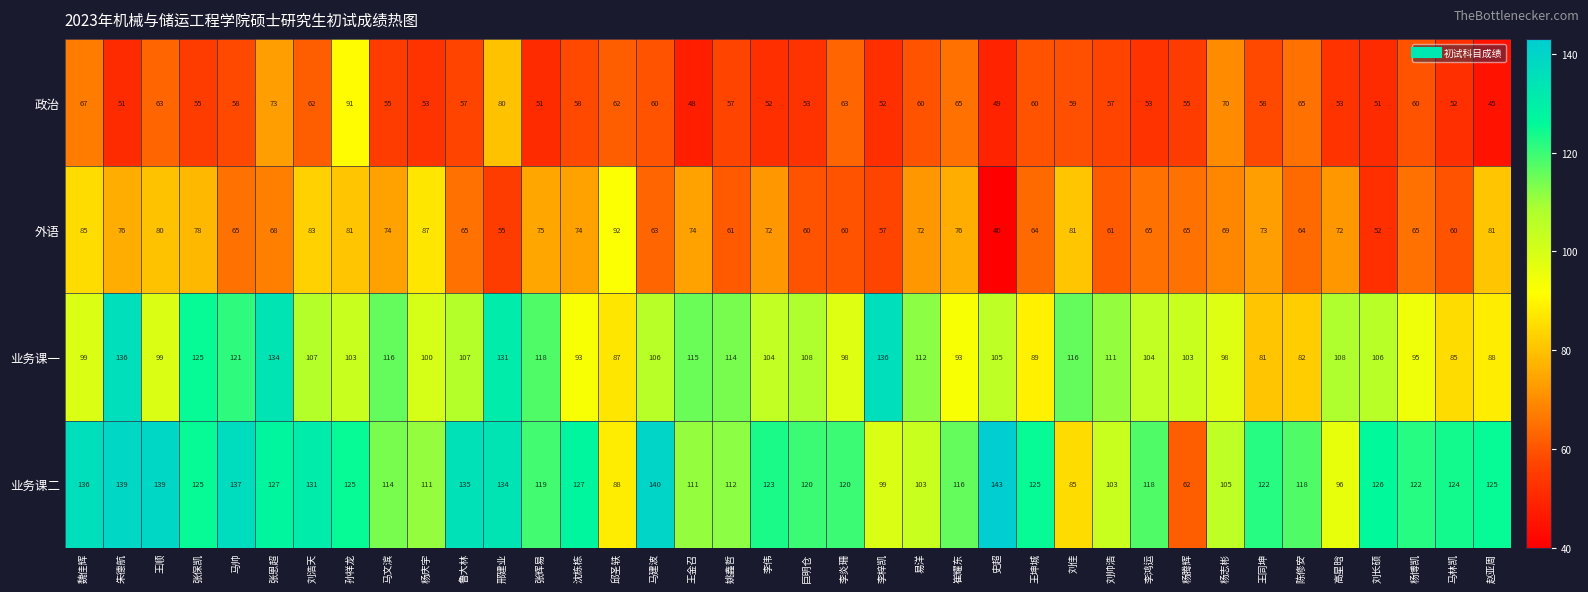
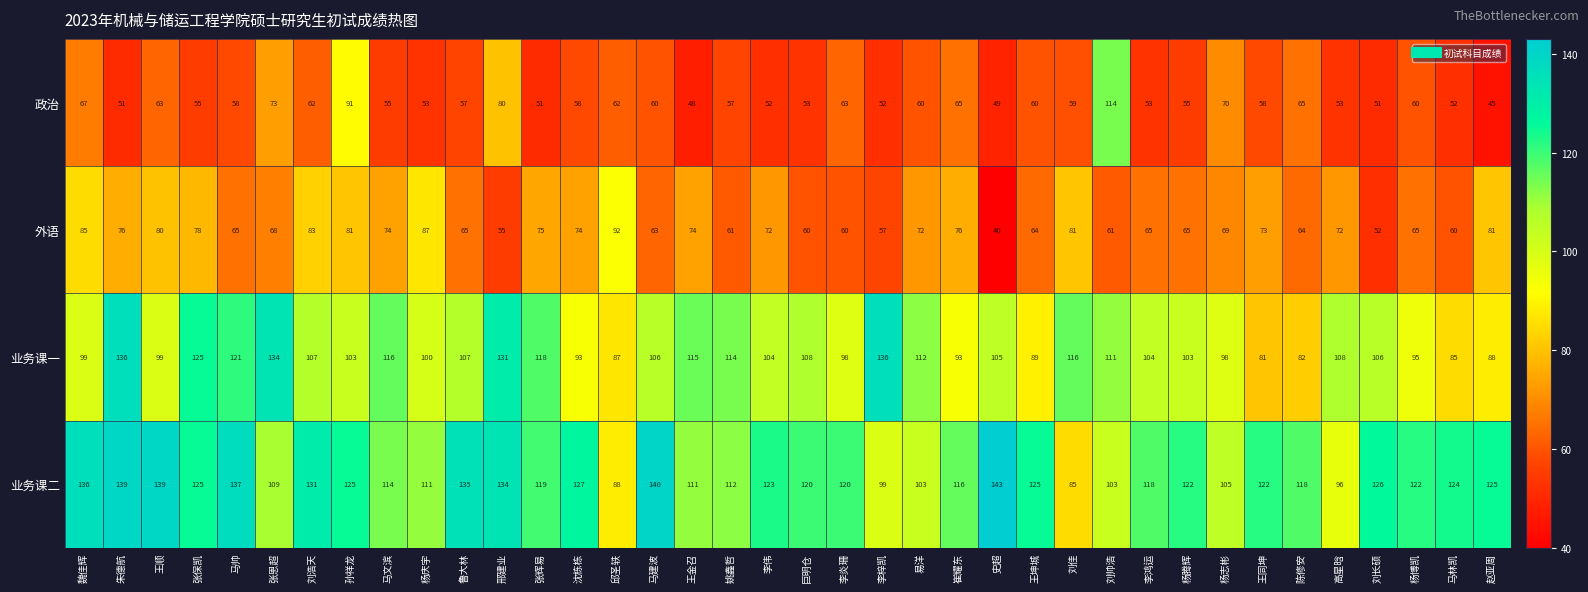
  {
    "政治": {
      "魏佳辉": 67,
      "朱德航": 51,
      "王顺": 63,
      "张保凯": 55,
      "马帅": 58,
      "张恩超": 73,
      "刘浩天": 62,
      "孙祥龙": 91,
      "马文滨": 55,
      "杨庆宇": 53,
      "鲁大林": 57,
      "邢建业": 80,
      "张辉易": 51,
      "沈栋栋": 58,
      "邱圣轶": 62,
      "马建波": 60,
      "王金召": 48,
      "姚鑫哲": 57,
      "李伟": 52,
      "巨明仓": 53,
      "李炎珊": 63,
      "李梓凯": 52,
      "易洋": 60,
      "崔耀东": 65,
      "史超": 49,
      "王坤城": 60,
      "刘佳": 59,
-     "刘帅浩": 57,
+     "刘帅浩": 114,
      "李鸿运": 53,
      "杨腾辉": 55,
      "杨志彬": 70,
      "王同坤": 58,
      "陈修安": 65,
      "高星晗": 53,
      "刘长硕": 51,
      "杨博凯": 60,
      "马林凯": 52,
      "赵亚周": 45
    },
    "外语": {
      "魏佳辉": 85,
      "朱德航": 76,
      "王顺": 80,
      "张保凯": 78,
      "马帅": 65,
      "张恩超": 68,
      "刘浩天": 83,
      "孙祥龙": 81,
      "马文滨": 74,
      "杨庆宇": 87,
      "鲁大林": 65,
      "邢建业": 55,
      "张辉易": 75,
      "沈栋栋": 74,
      "邱圣轶": 92,
      "马建波": 63,
      "王金召": 74,
      "姚鑫哲": 61,
      "李伟": 72,
      "巨明仓": 60,
      "李炎珊": 60,
      "李梓凯": 57,
      "易洋": 72,
      "崔耀东": 76,
      "史超": 40,
      "王坤城": 64,
      "刘佳": 81,
      "刘帅浩": 61,
      "李鸿运": 65,
      "杨腾辉": 65,
      "杨志彬": 69,
      "王同坤": 73,
      "陈修安": 64,
      "高星晗": 72,
      "刘长硕": 52,
      "杨博凯": 65,
      "马林凯": 60,
      "赵亚周": 81
    },
    "业务课一": {
      "魏佳辉": 99,
      "朱德航": 136,
      "王顺": 99,
      "张保凯": 125,
      "马帅": 121,
      "张恩超": 134,
      "刘浩天": 107,
      "孙祥龙": 103,
      "马文滨": 116,
      "杨庆宇": 100,
      "鲁大林": 107,
      "邢建业": 131,
      "张辉易": 118,
      "沈栋栋": 93,
      "邱圣轶": 87,
      "马建波": 106,
      "王金召": 115,
      "姚鑫哲": 114,
      "李伟": 104,
      "巨明仓": 108,
      "李炎珊": 98,
      "李梓凯": 136,
      "易洋": 112,
      "崔耀东": 93,
      "史超": 105,
      "王坤城": 89,
      "刘佳": 116,
      "刘帅浩": 111,
      "李鸿运": 104,
      "杨腾辉": 103,
      "杨志彬": 98,
      "王同坤": 81,
      "陈修安": 82,
      "高星晗": 108,
      "刘长硕": 106,
      "杨博凯": 95,
      "马林凯": 85,
      "赵亚周": 88
    },
    "业务课二": {
      "魏佳辉": 136,
      "朱德航": 139,
      "王顺": 139,
      "张保凯": 125,
      "马帅": 137,
-     "张恩超": 127,
+     "张恩超": 109,
      "刘浩天": 131,
      "孙祥龙": 125,
      "马文滨": 114,
      "杨庆宇": 111,
      "鲁大林": 135,
      "邢建业": 134,
      "张辉易": 119,
      "沈栋栋": 127,
      "邱圣轶": 88,
      "马建波": 140,
      "王金召": 111,
      "姚鑫哲": 112,
      "李伟": 123,
      "巨明仓": 120,
      "李炎珊": 120,
      "李梓凯": 99,
      "易洋": 103,
      "崔耀东": 116,
      "史超": 143,
      "王坤城": 125,
      "刘佳": 85,
      "刘帅浩": 103,
      "李鸿运": 118,
-     "杨腾辉": 62,
+     "杨腾辉": 122,
      "杨志彬": 105,
      "王同坤": 122,
      "陈修安": 118,
      "高星晗": 96,
      "刘长硕": 126,
      "杨博凯": 122,
      "马林凯": 124,
      "赵亚周": 125
    }
  }
